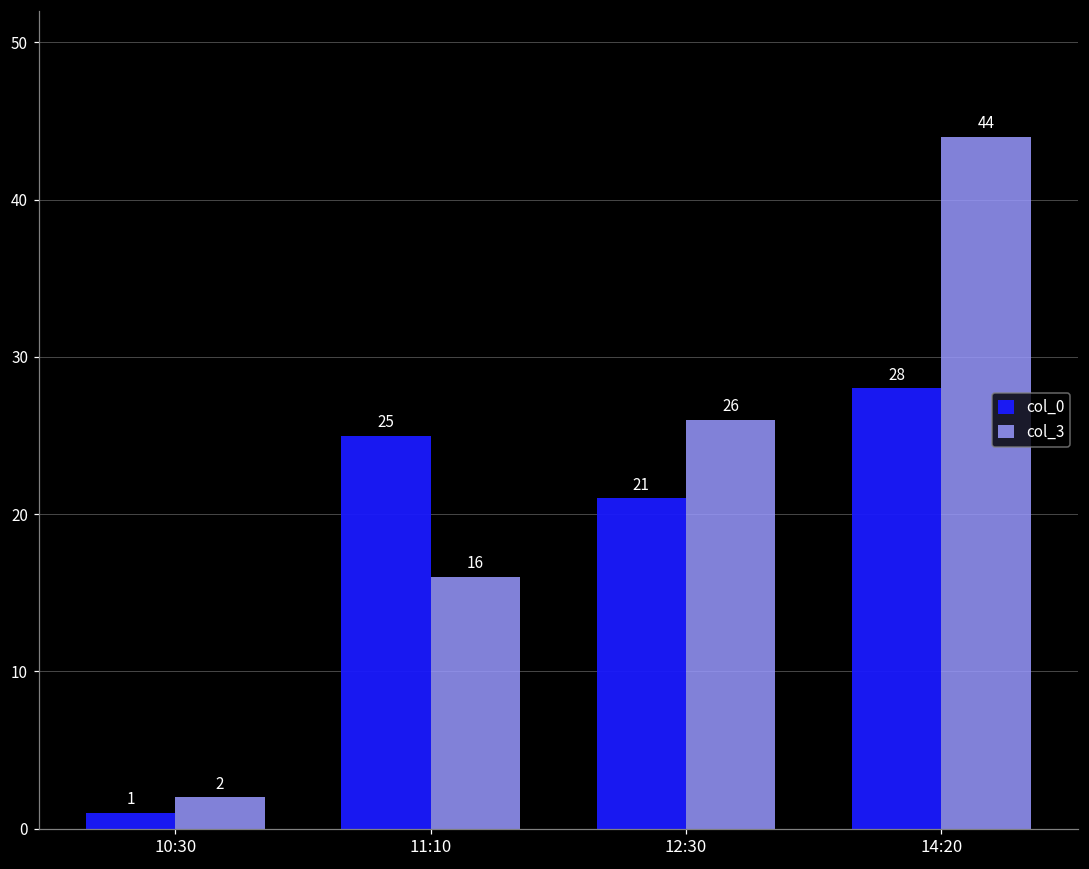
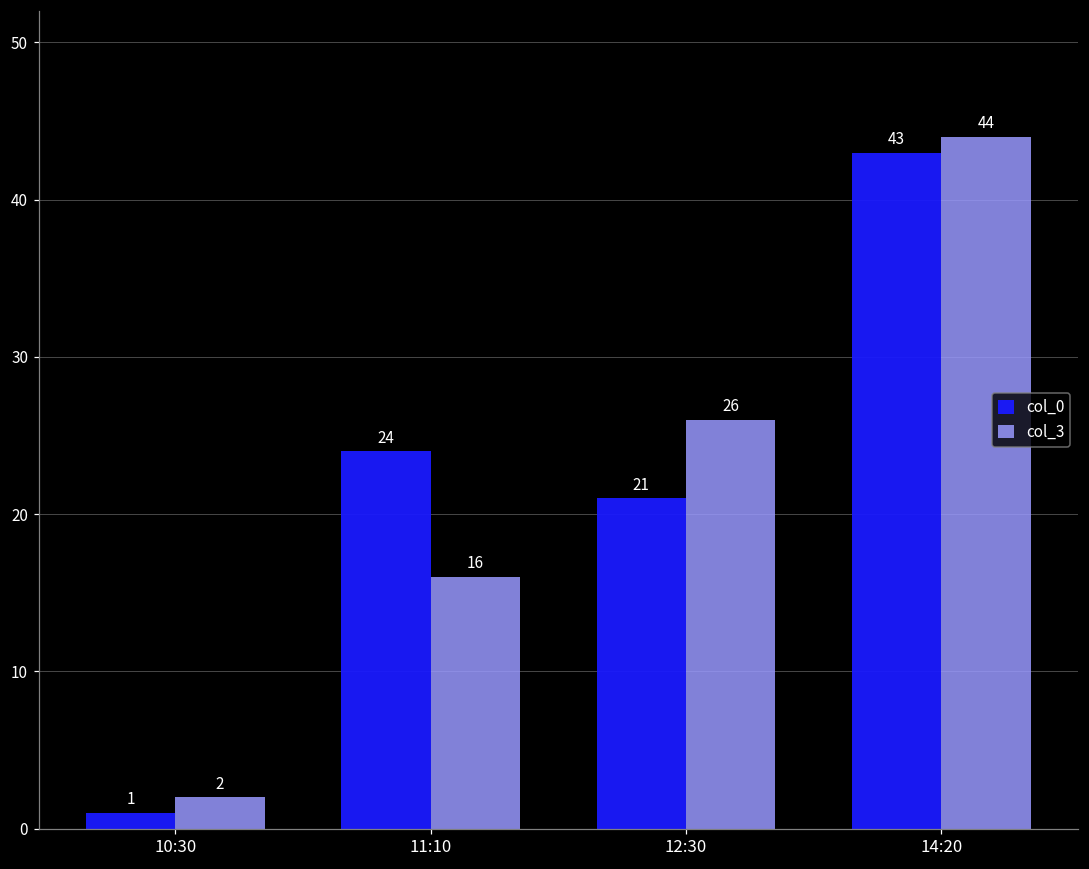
  {
    "col_0": {
      "10:30": 1,
-     "11:10": 25,
+     "11:10": 24,
      "12:30": 21,
-     "14:20": 28
+     "14:20": 43
    },
    "col_3": {
      "10:30": 2,
      "11:10": 16,
      "12:30": 26,
      "14:20": 44
    }
  }
